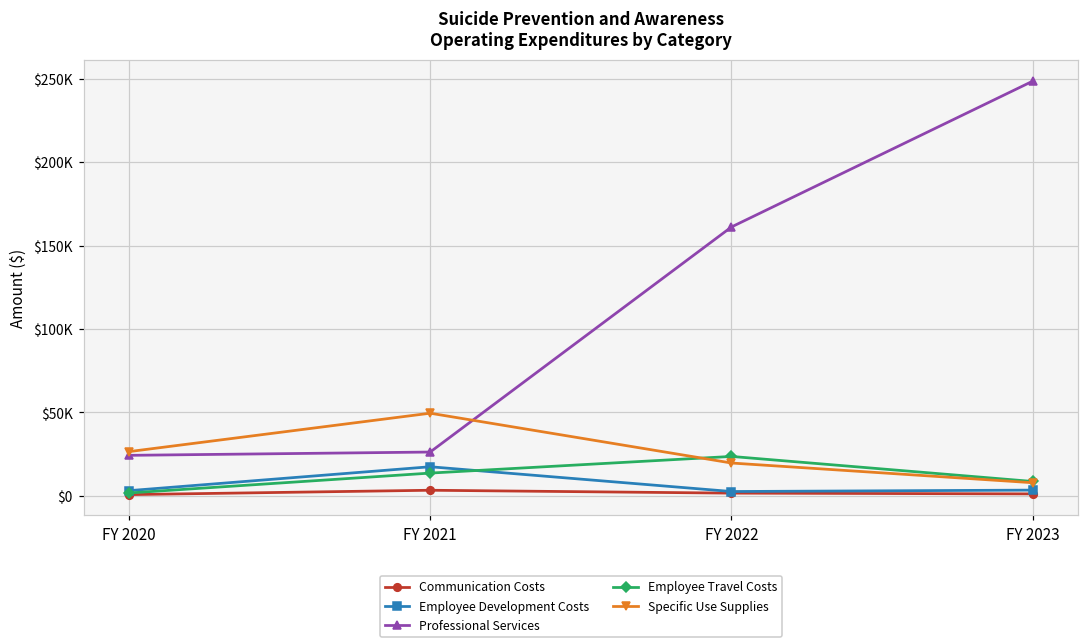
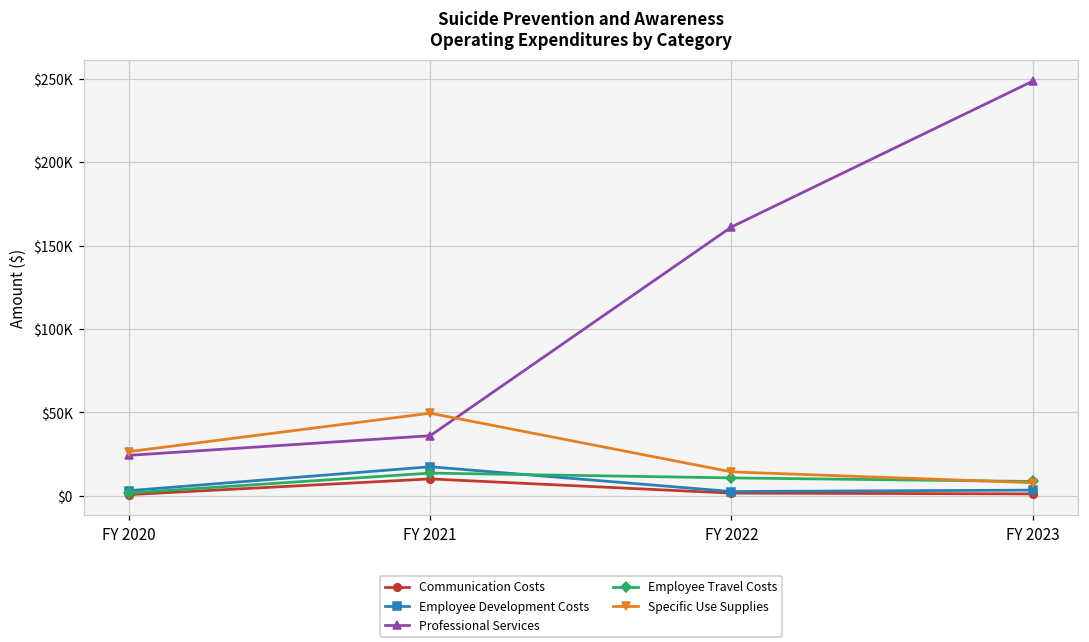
  {
    "Communication Costs": {
-     "FY 2021": "$3000",
+     "FY 2021": "$10000",
      "FY 2023": "$1000"
    },
    "Employee Development Costs": {
      "FY 2021": "$17000",
      "FY 2023": "$3000"
    },
    "Professional Services": {
      "FY 2020": "$24000",
-     "FY 2021": "$26000",
+     "FY 2021": "$36000",
      "FY 2022": "$161000",
      "FY 2023": "$249000"
    },
    "Employee Travel Costs": {
      "FY 2021": "$14000",
-     "FY 2022": "$24000"
+     "FY 2022": "$11000"
    },
    "Specific Use Supplies": {
      "FY 2020": "$27000",
      "FY 2021": "$50000",
-     "FY 2022": "$20000"
+     "FY 2022": "$14000"
    }
  }
